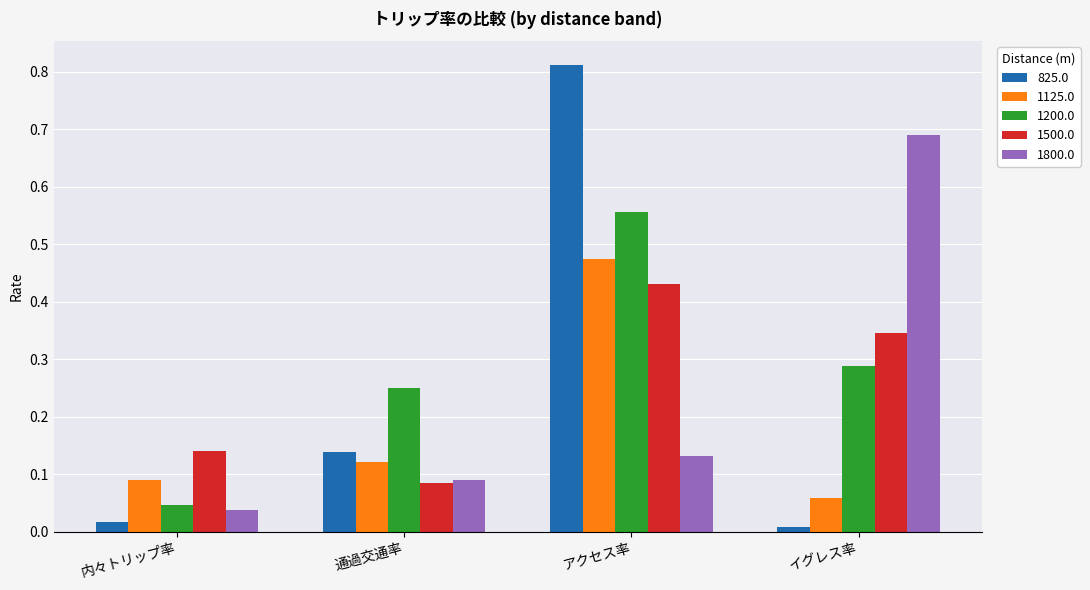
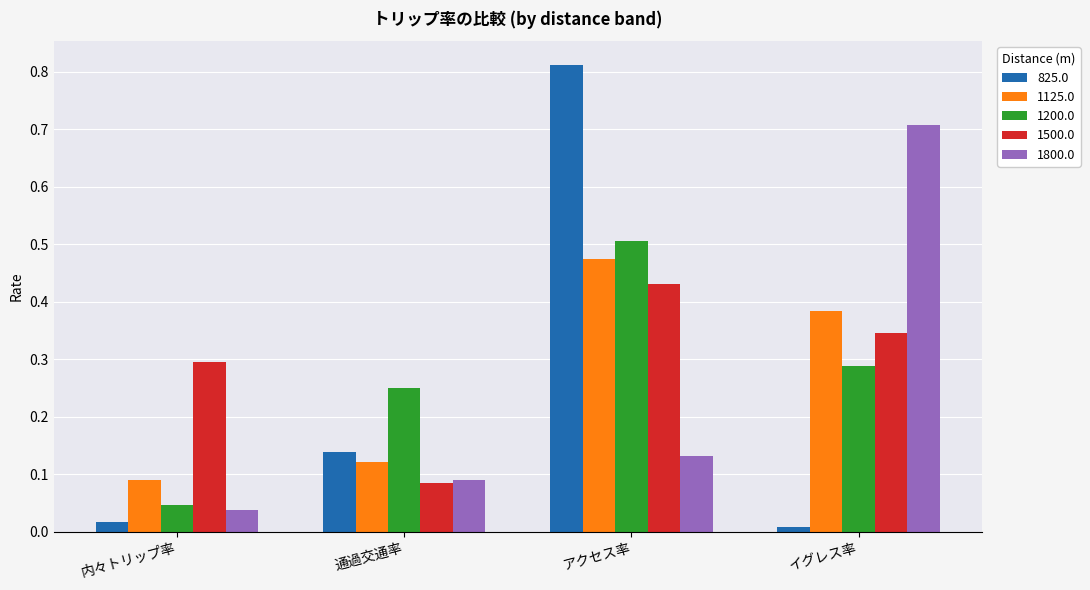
  {
    "825.0": {
      "内々トリップ率": 0.02,
      "通過交通率": 0.14,
      "アクセス率": 0.81,
      "イグレス率": 0.01
    },
    "1125.0": {
      "内々トリップ率": 0.09,
      "通過交通率": 0.12,
      "アクセス率": 0.47,
-     "イグレス率": 0.06
+     "イグレス率": 0.38
    },
    "1200.0": {
      "内々トリップ率": 0.05,
      "通過交通率": 0.25,
-     "アクセス率": 0.56,
+     "アクセス率": 0.50,
      "イグレス率": 0.29
    },
    "1500.0": {
-     "内々トリップ率": 0.14,
+     "内々トリップ率": 0.29,
      "通過交通率": 0.08,
      "アクセス率": 0.43,
      "イグレス率": 0.35
    },
    "1800.0": {
      "内々トリップ率": 0.04,
      "通過交通率": 0.09,
      "アクセス率": 0.13,
-     "イグレス率": 0.69
+     "イグレス率": 0.71
    }
  }
